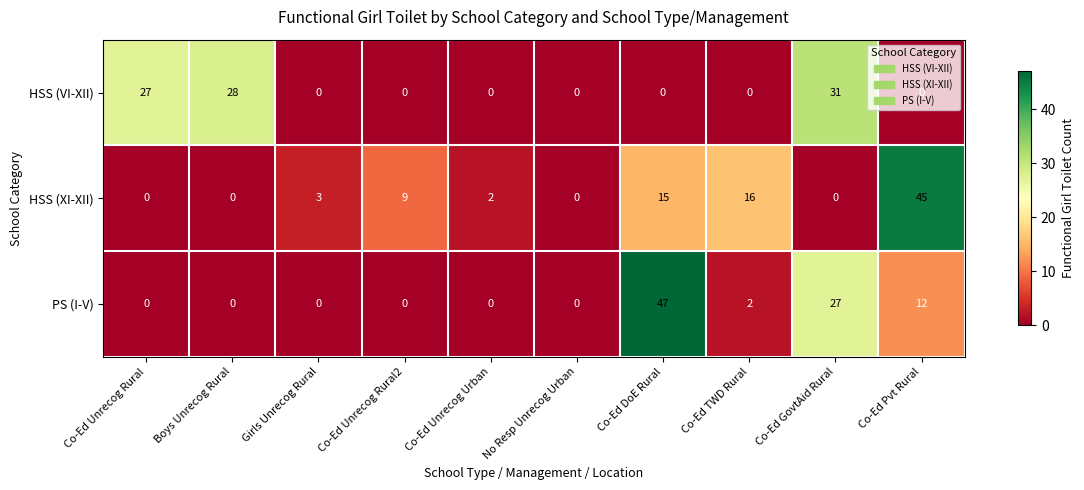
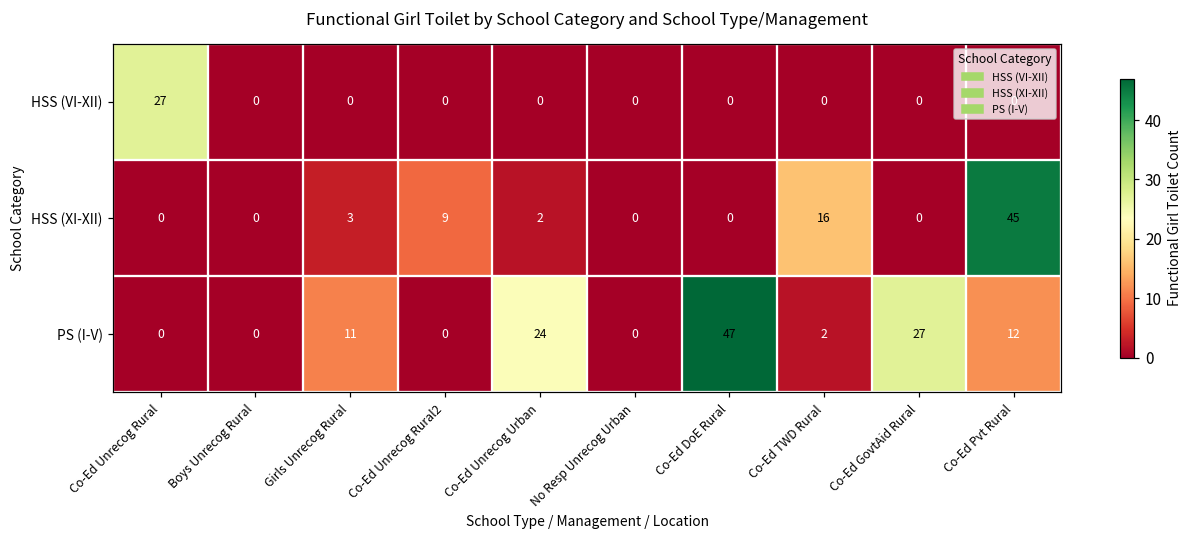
  {
    "HSS (VI-XII)": {
      "Co-Ed Unrecog Rural": 27,
-     "Boys Unrecog Rural": 28,
+     "Boys Unrecog Rural": 0,
      "Girls Unrecog Rural": 0,
      "Co-Ed Unrecog Rural2": 0,
      "Co-Ed Unrecog Urban": 0,
      "No Resp Unrecog Urban": 0,
      "Co-Ed DoE Rural": 0,
      "Co-Ed TWD Rural": 0,
-     "Co-Ed GovtAid Rural": 31
+     "Co-Ed GovtAid Rural": 0
    },
    "HSS (XI-XII)": {
      "Co-Ed Unrecog Rural": 0,
      "Boys Unrecog Rural": 0,
      "Girls Unrecog Rural": 3,
      "Co-Ed Unrecog Rural2": 9,
      "Co-Ed Unrecog Urban": 2,
      "No Resp Unrecog Urban": 0,
-     "Co-Ed DoE Rural": 15,
+     "Co-Ed DoE Rural": 0,
      "Co-Ed TWD Rural": 16,
      "Co-Ed GovtAid Rural": 0,
      "Co-Ed Pvt Rural": 45
    },
    "PS (I-V)": {
      "Co-Ed Unrecog Rural": 0,
      "Boys Unrecog Rural": 0,
-     "Girls Unrecog Rural": 0,
+     "Girls Unrecog Rural": 11,
      "Co-Ed Unrecog Rural2": 0,
-     "Co-Ed Unrecog Urban": 0,
+     "Co-Ed Unrecog Urban": 24,
      "No Resp Unrecog Urban": 0,
      "Co-Ed DoE Rural": 47,
      "Co-Ed TWD Rural": 2,
      "Co-Ed GovtAid Rural": 27,
      "Co-Ed Pvt Rural": 12
    }
  }
